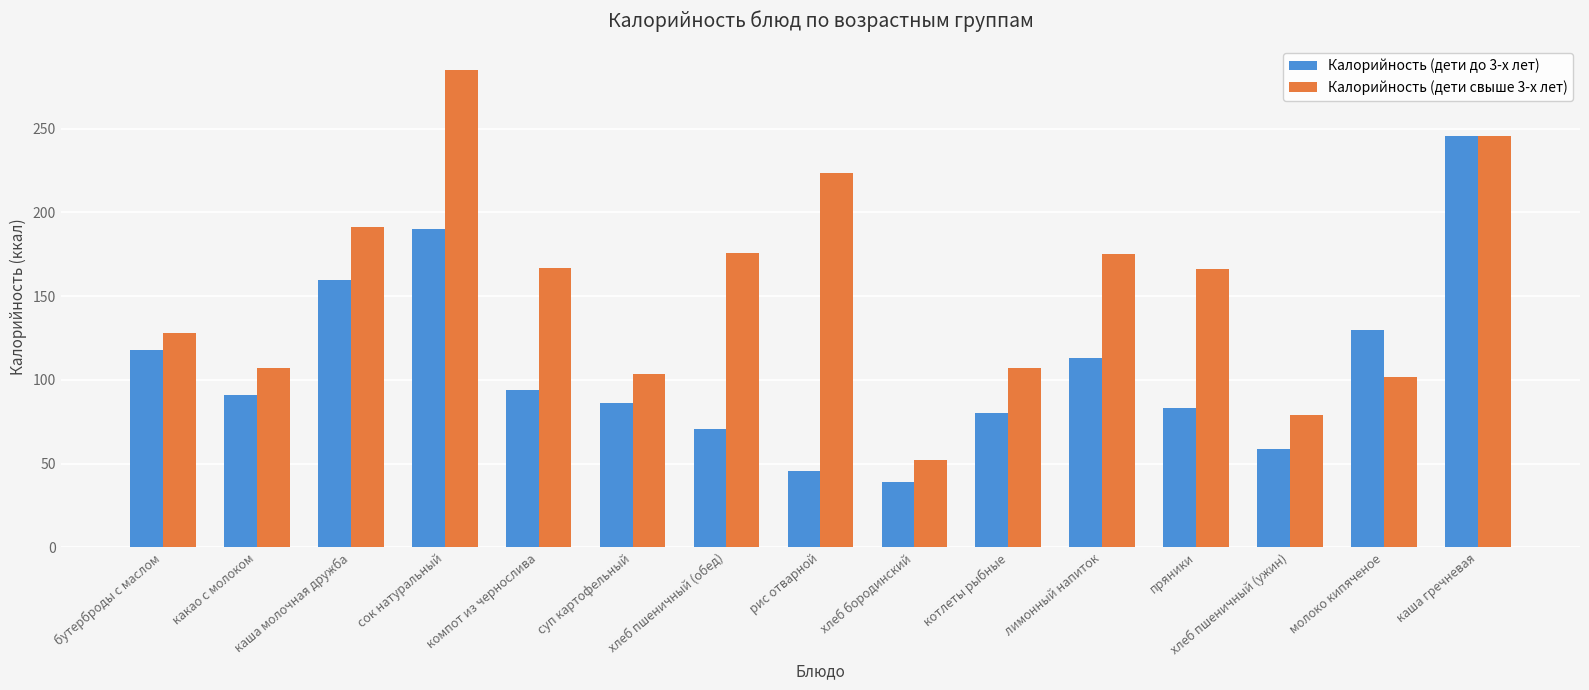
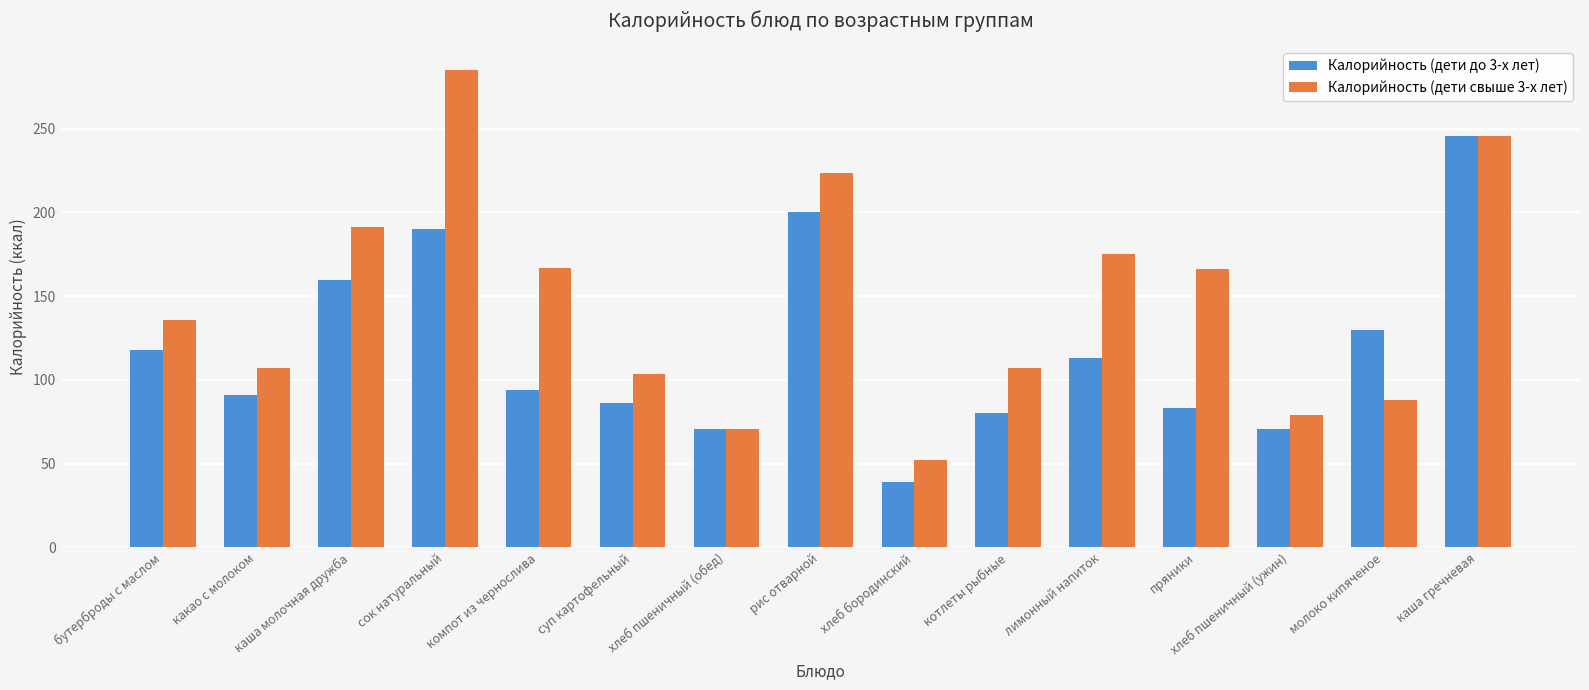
  {
    "Калорийность (дети до 3-х лет)": {
      "бутерброды с маслом": 118,
      "какао с молоком": 91,
      "каша молочная дружба": 160,
      "сок натуральный": 190,
      "компот из чернослива": 94,
      "суп картофельный": 86,
      "хлеб пшеничный (обед)": 71,
-     "рис отварной": 46,
+     "рис отварной": 200,
      "хлеб бородинский": 39,
      "котлеты рыбные": 80,
      "лимонный напиток": 113,
      "пряники": 83,
-     "хлеб пшеничный (ужин)": 59,
+     "хлеб пшеничный (ужин)": 71,
      "молоко кипяченое": 130,
      "каша гречневая": 245
    },
    "Калорийность (дети свыше 3-х лет)": {
-     "бутерброды с маслом": 128,
+     "бутерброды с маслом": 136,
      "какао с молоком": 107,
      "каша молочная дружба": 192,
      "сок натуральный": 285,
      "компот из чернослива": 167,
      "суп картофельный": 104,
-     "хлеб пшеничный (обед)": 176,
+     "хлеб пшеничный (обед)": 71,
      "рис отварной": 223,
      "хлеб бородинский": 52,
      "котлеты рыбные": 107,
      "лимонный напиток": 175,
      "пряники": 166,
      "хлеб пшеничный (ужин)": 79,
-     "молоко кипяченое": 102,
+     "молоко кипяченое": 88,
      "каша гречневая": 245
    }
  }
